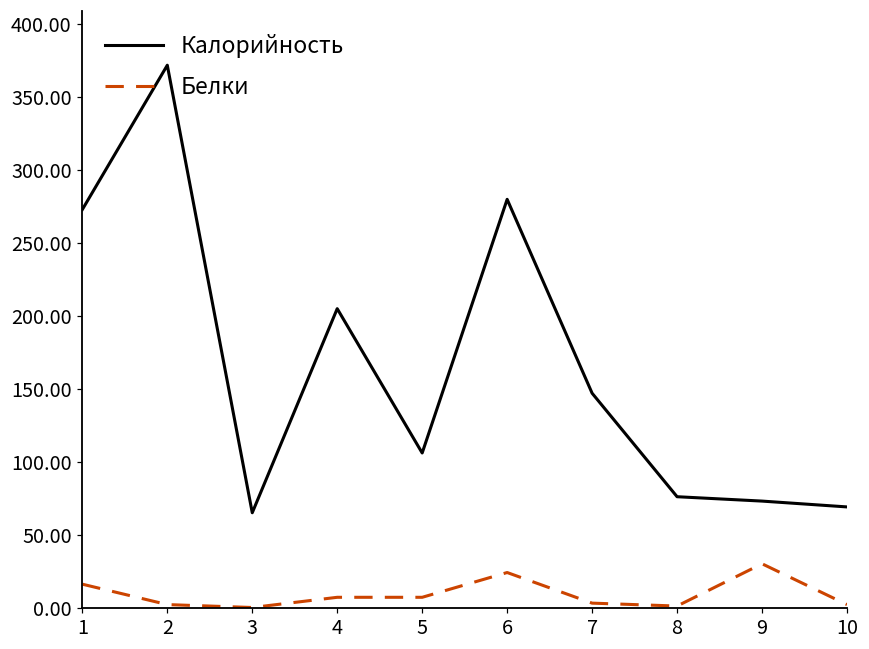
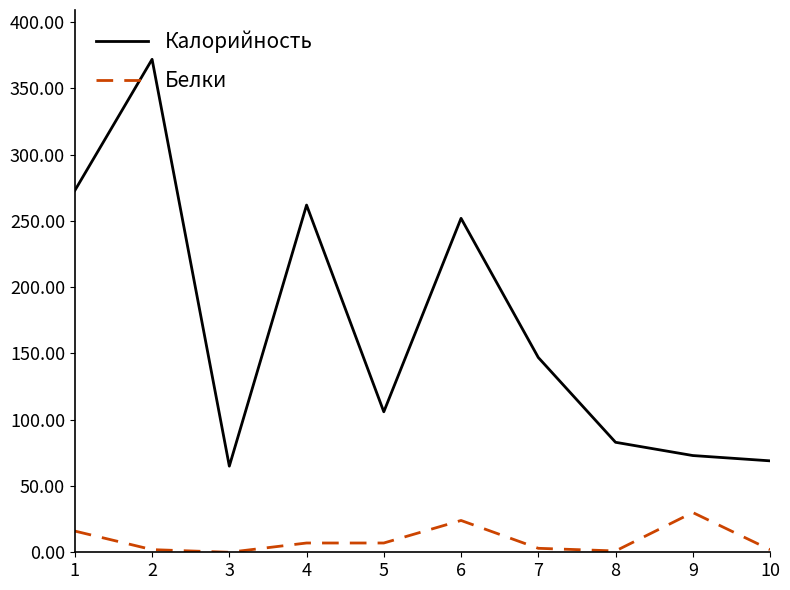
  {
    "Калорийность": {
      "1": 273,
      "2": 372,
      "3": 65,
-     "4": 205,
+     "4": 262,
      "5": 106,
-     "6": 280,
+     "6": 252,
      "7": 147,
-     "8": 76,
+     "8": 83,
      "9": 73,
      "10": 69
    },
    "Белки": {
      "1": 16,
      "2": 2,
      "3": 0,
      "4": 7,
      "5": 7,
      "6": 24,
      "7": 3,
      "8": 1,
      "9": 30,
      "10": 2
    }
  }
